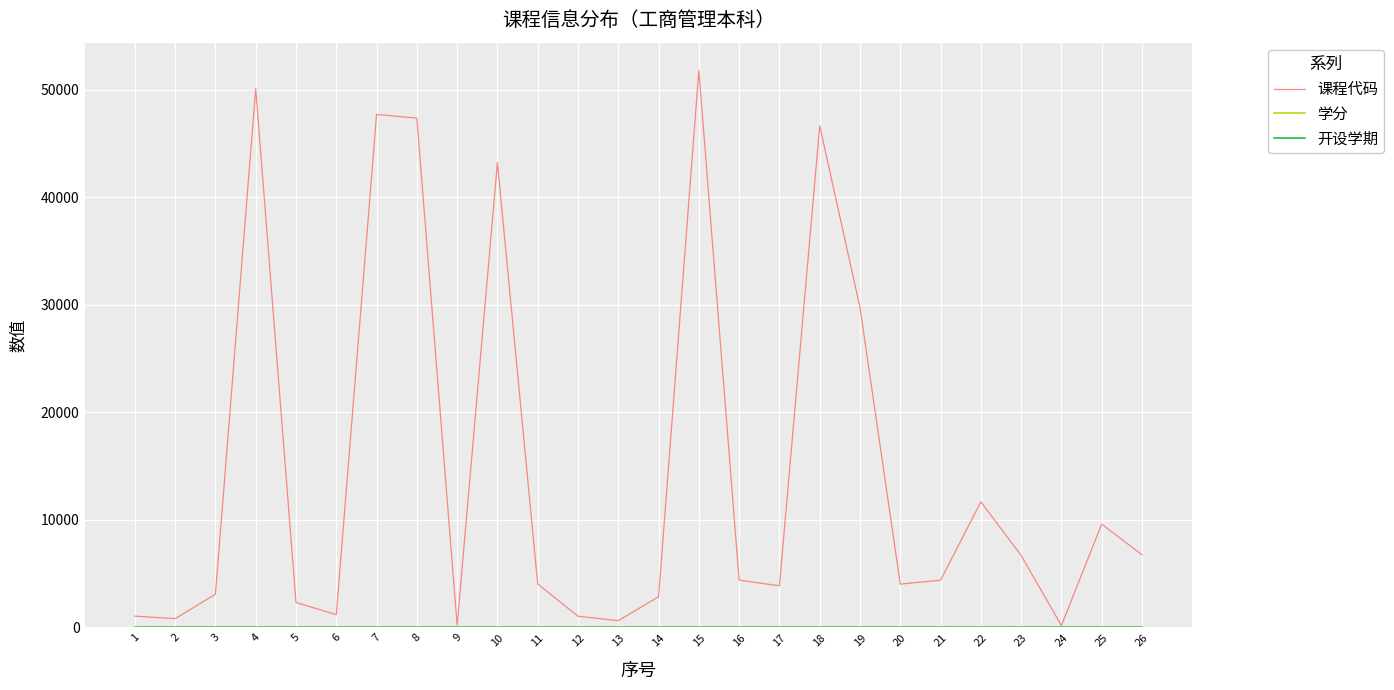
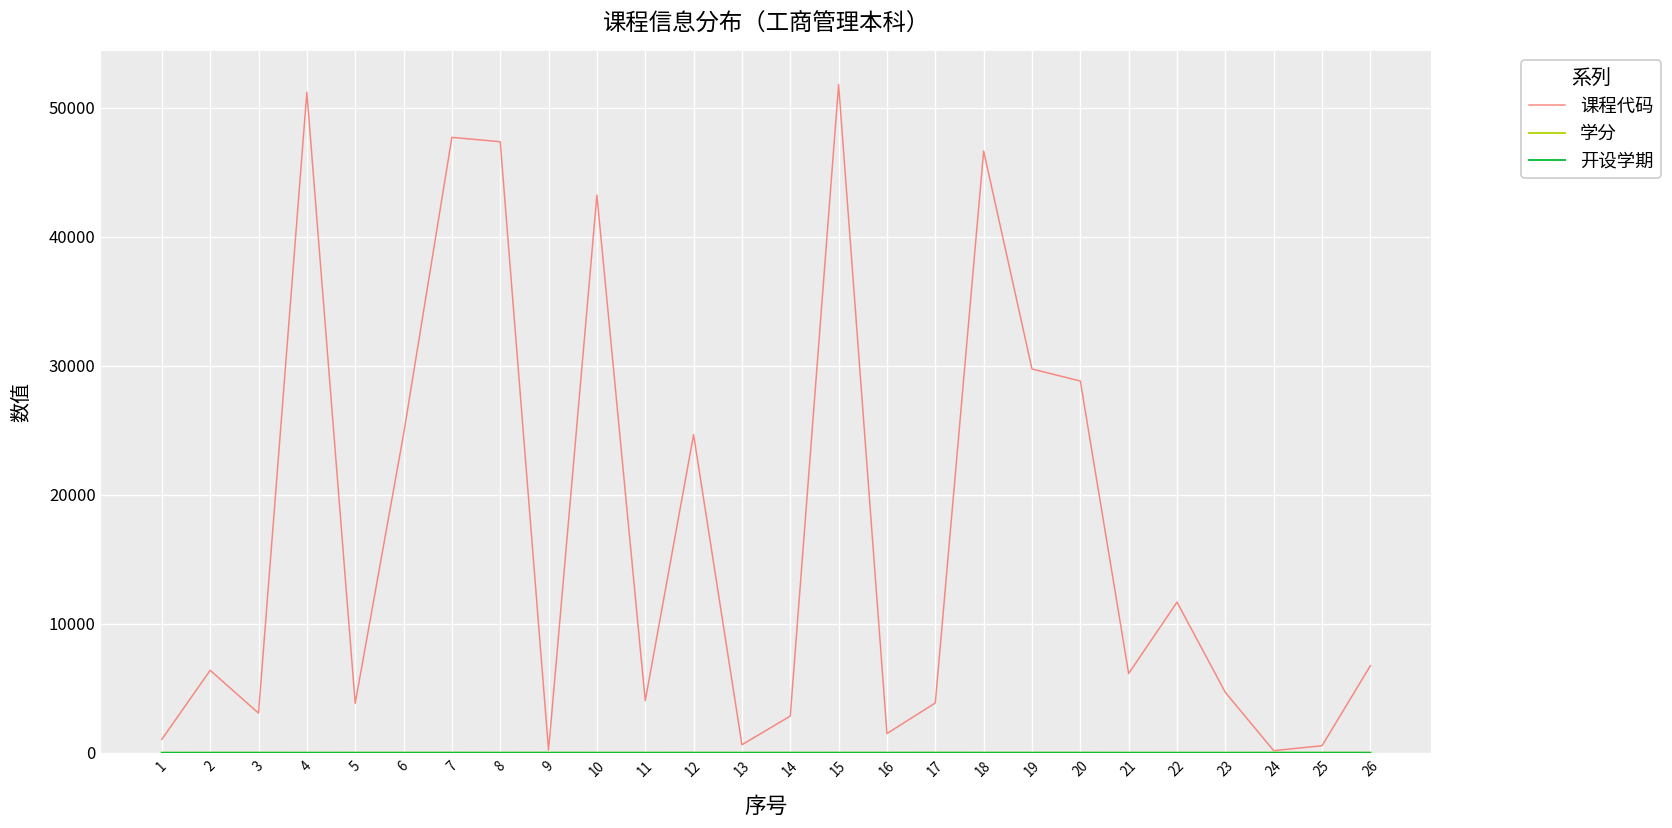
  {
    "课程代码": {
      "1": 1000,
-     "2": 800,
+     "2": 6400,
      "3": 3100,
-     "4": 50100,
-     "5": 2300,
-     "6": 1200,
+     "4": 51200,
+     "5": 3800,
+     "6": 24700,
      "7": 47700,
      "8": 47400,
      "10": 43200,
      "11": 4000,
-     "12": 1000,
+     "12": 24700,
      "13": 600,
      "14": 2800,
      "15": 51800,
-     "16": 4400,
+     "16": 1500,
      "17": 3900,
      "18": 46700,
      "19": 29800,
-     "20": 4000,
-     "21": 4400,
+     "20": 28800,
+     "21": 6100,
      "22": 11700,
-     "23": 6700,
-     "25": 9600,
+     "23": 4700,
+     "25": 500,
      "26": 6800
    },
    "开设学期": {
      "1": 0,
      "2": 0,
      "3": 0,
      "4": 0,
      "5": 0,
      "6": 0,
      "7": 0,
      "8": 0,
      "10": 0,
      "11": 0,
      "12": 0,
      "13": 0,
      "14": 0,
      "15": 0,
      "16": 0,
      "17": 0,
      "18": 0,
      "19": 0,
      "20": 0,
      "21": 0,
      "22": 0,
      "23": 0,
      "25": 0,
      "26": 0
    }
  }
